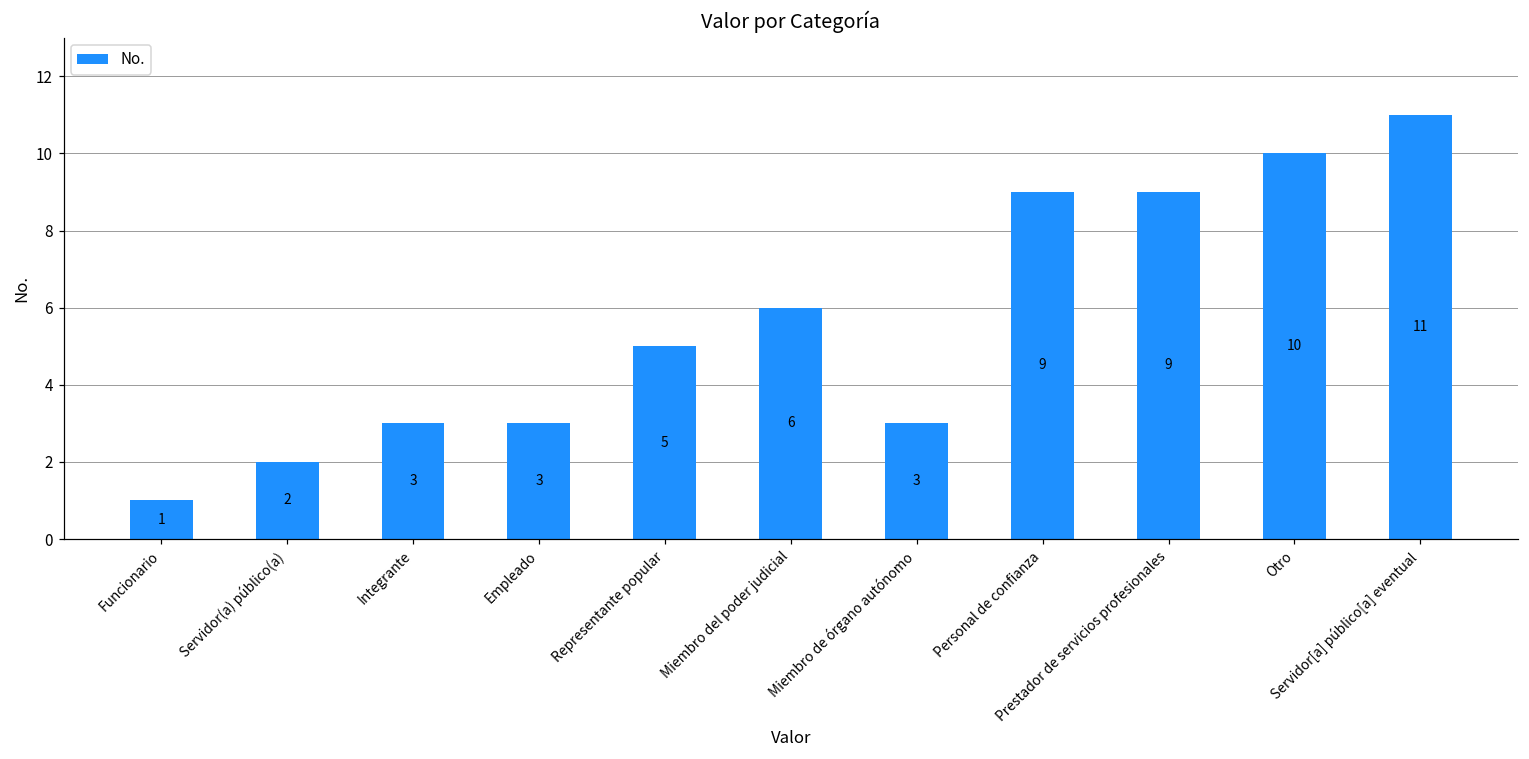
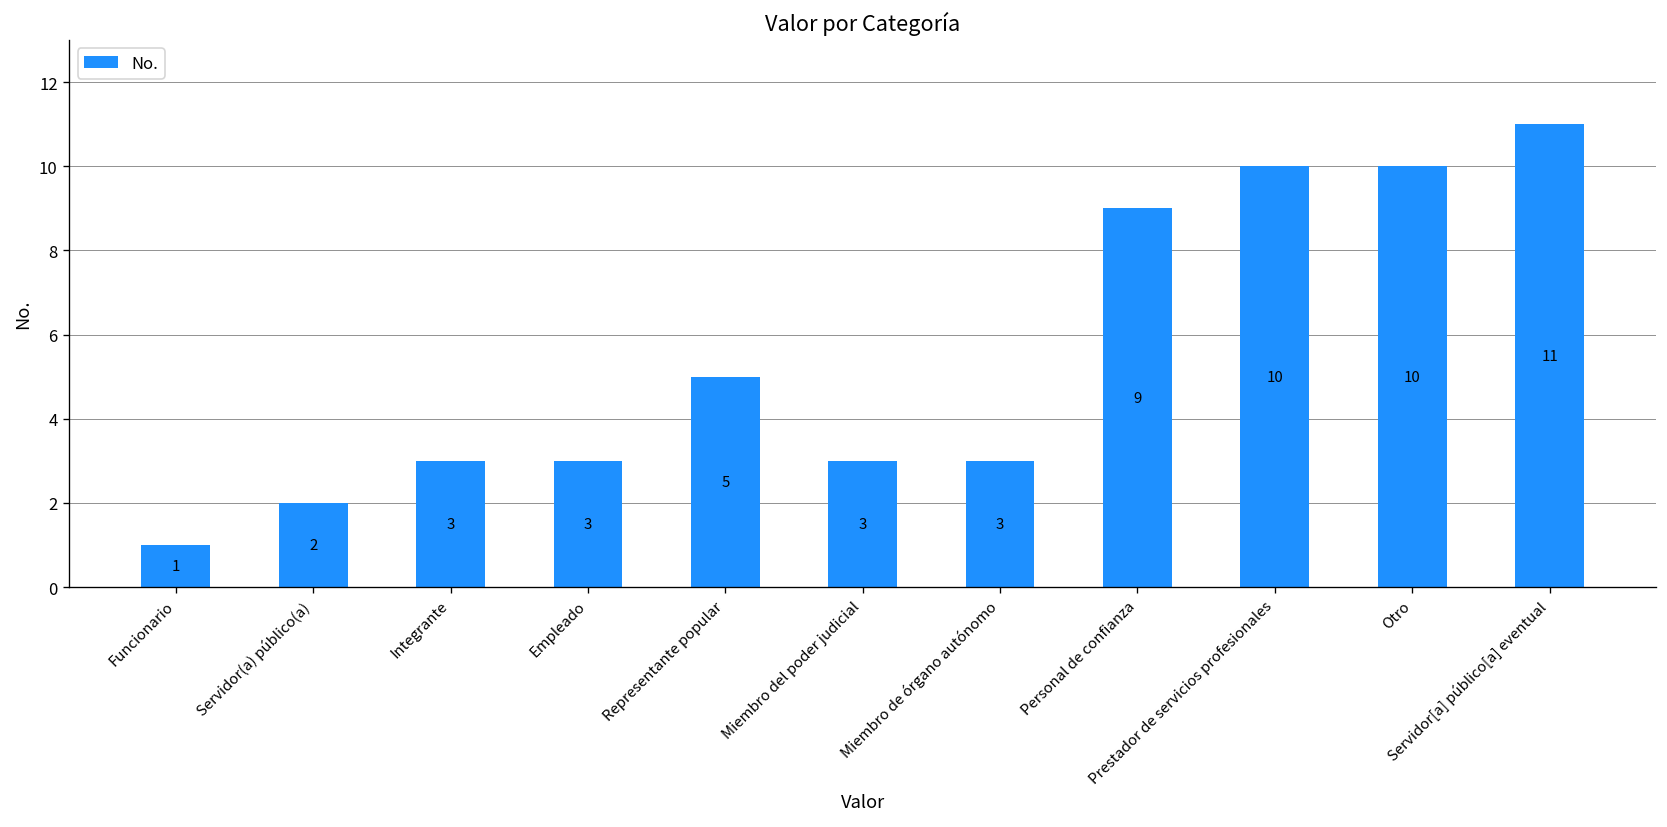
  {
    "Funcionario": 1,
    "Servidor(a) público(a)": 2,
    "Integrante": 3,
    "Empleado": 3,
    "Representante popular": 5,
-   "Miembro del poder judicial": 6,
+   "Miembro del poder judicial": 3,
    "Miembro de órgano autónomo": 3,
    "Personal de confianza": 9,
-   "Prestador de servicios profesionales": 9,
+   "Prestador de servicios profesionales": 10,
    "Otro": 10,
    "Servidor[a] público[a] eventual": 11
  }
